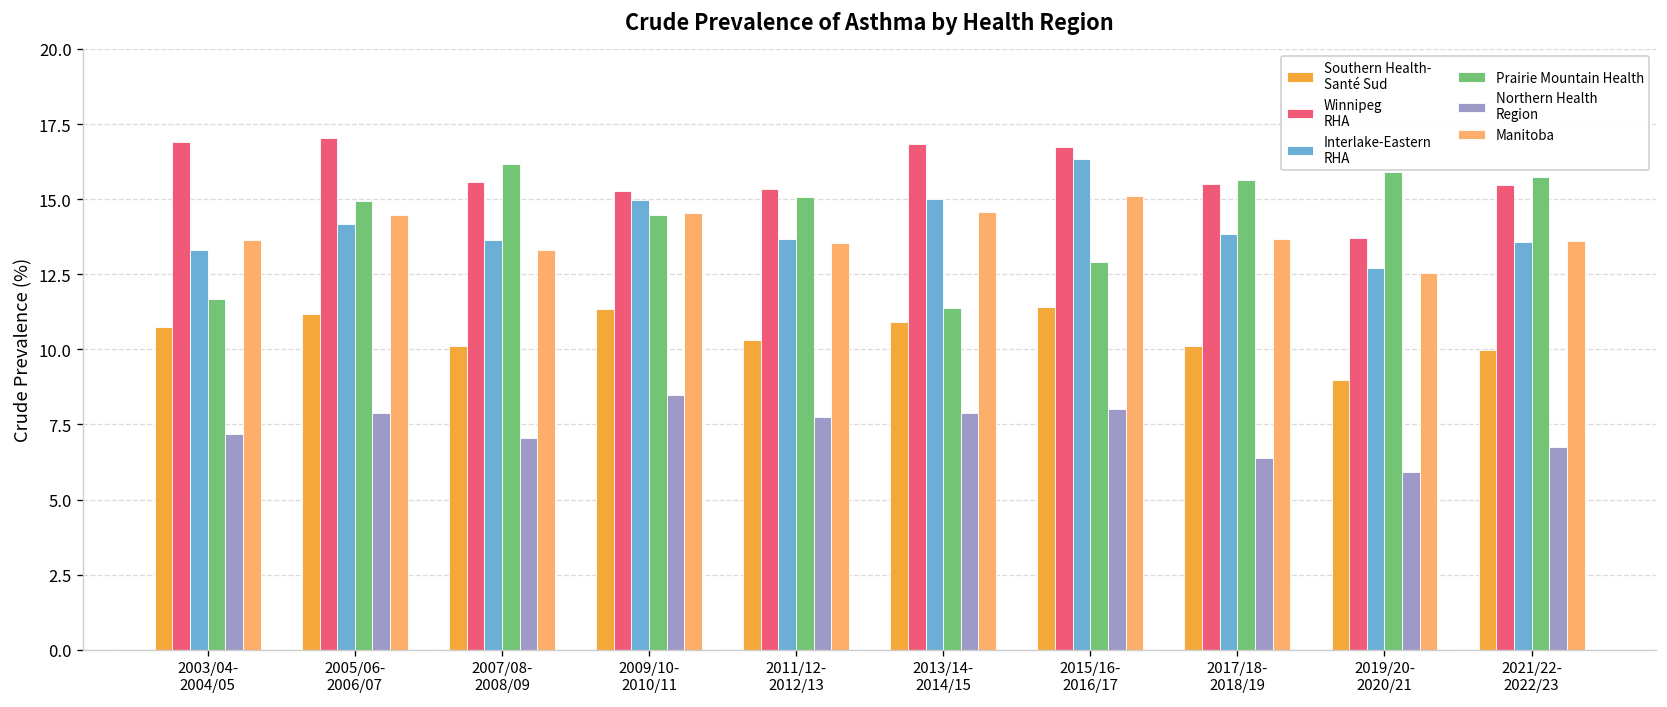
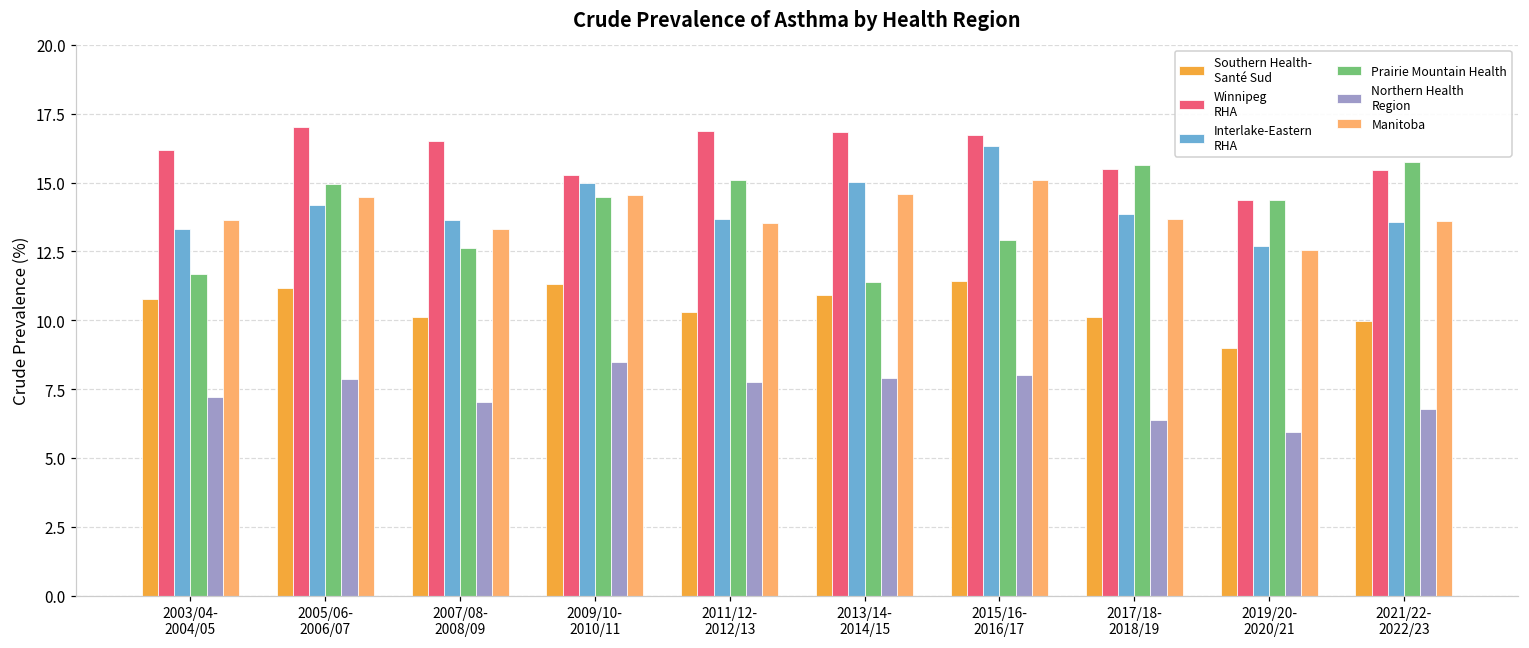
  {
    "Winnipeg RHA": {
-     "2003/04- 2004/05": 16.9,
+     "2003/04- 2004/05": 16.2,
      "2005/06- 2006/07": 17.0,
-     "2007/08- 2008/09": 15.6,
+     "2007/08- 2008/09": 16.5,
      "2009/10- 2010/11": 15.3,
-     "2011/12- 2012/13": 15.3,
+     "2011/12- 2012/13": 16.9,
      "2013/14- 2014/15": 16.8,
      "2015/16- 2016/17": 16.7,
      "2017/18- 2018/19": 15.5,
-     "2019/20- 2020/21": 13.7,
+     "2019/20- 2020/21": 14.4,
      "2021/22- 2022/23": 15.5
    },
    "Prairie Mountain Health": {
      "2003/04- 2004/05": 11.7,
      "2005/06- 2006/07": 14.9,
-     "2007/08- 2008/09": 16.2,
+     "2007/08- 2008/09": 12.6,
      "2009/10- 2010/11": 14.5,
      "2011/12- 2012/13": 15.1,
      "2013/14- 2014/15": 11.4,
      "2015/16- 2016/17": 12.9,
      "2017/18- 2018/19": 15.6,
-     "2019/20- 2020/21": 15.9,
+     "2019/20- 2020/21": 14.4,
      "2021/22- 2022/23": 15.7
    }
  }
